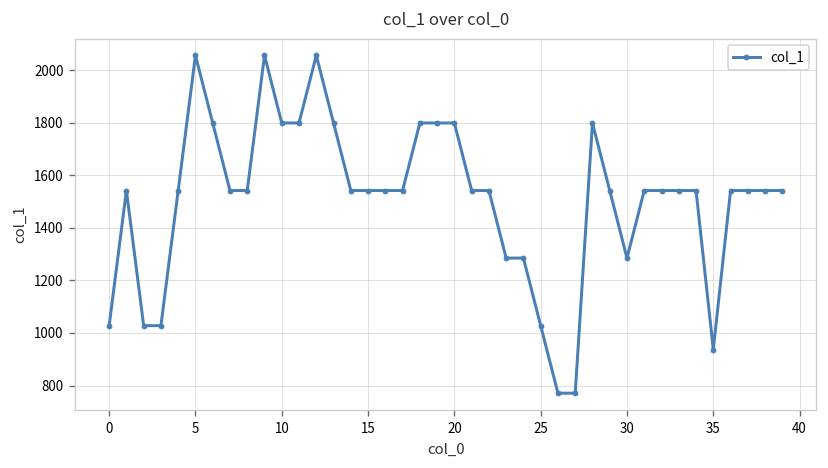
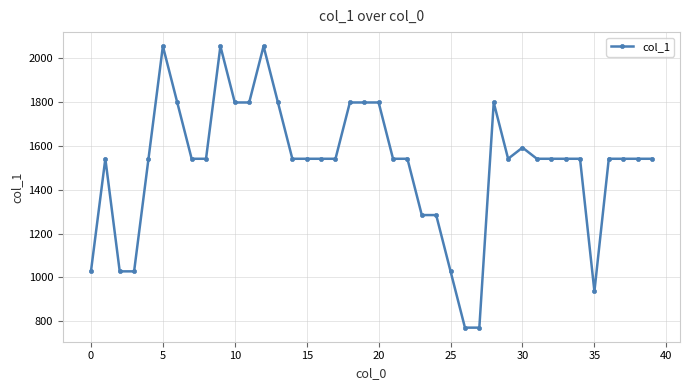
  {
    "0": 1030,
    "5": 2060,
    "10": 1800,
    "15": 1540,
    "20": 1800,
    "25": 1030,
-   "30": 1290,
+   "30": 1590,
    "35": 940
  }
